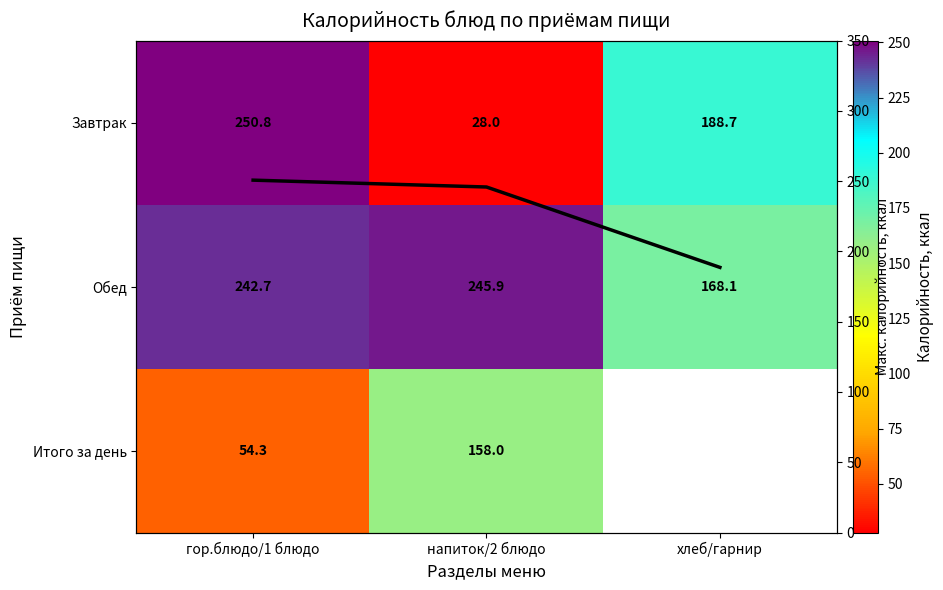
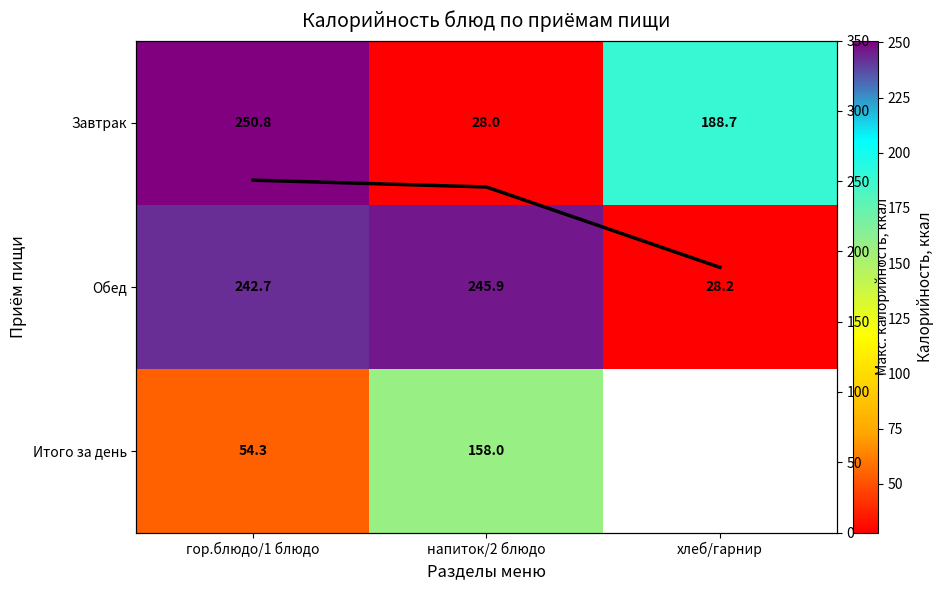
  {
    "Завтрак": {
      "гор.блюдо/1 блюдо": 250.8,
      "напиток/2 блюдо": 28.0,
      "хлеб/гарнир": 188.7
    },
    "Обед": {
      "гор.блюдо/1 блюдо": 242.7,
      "напиток/2 блюдо": 245.9,
-     "хлеб/гарнир": 168.1
+     "хлеб/гарнир": 28.2
    },
    "Итого за день": {
      "гор.блюдо/1 блюдо": 54.3,
      "напиток/2 блюдо": 158.0
    }
  }
